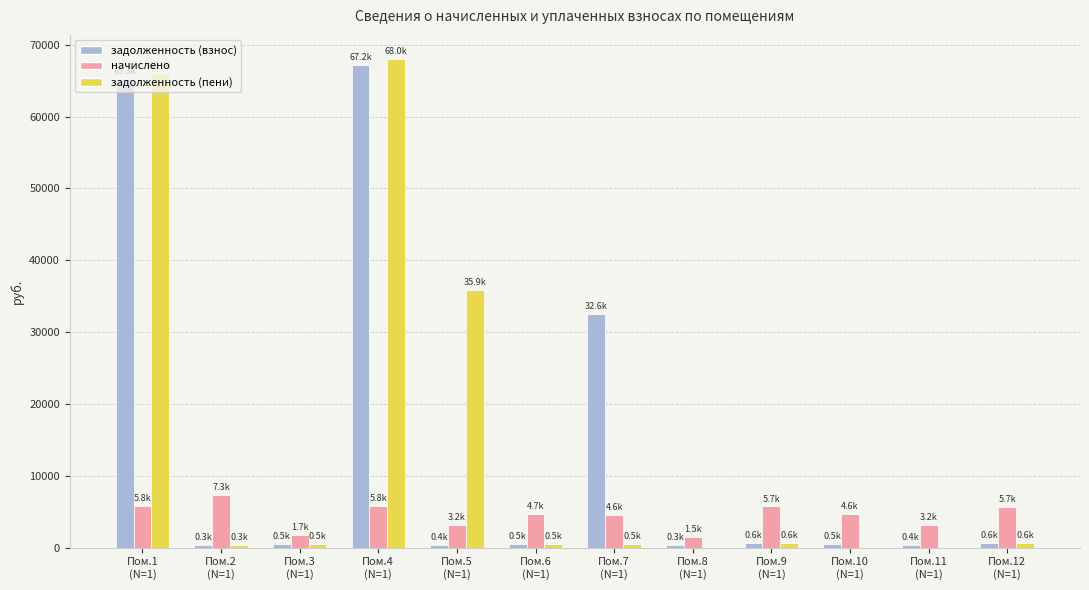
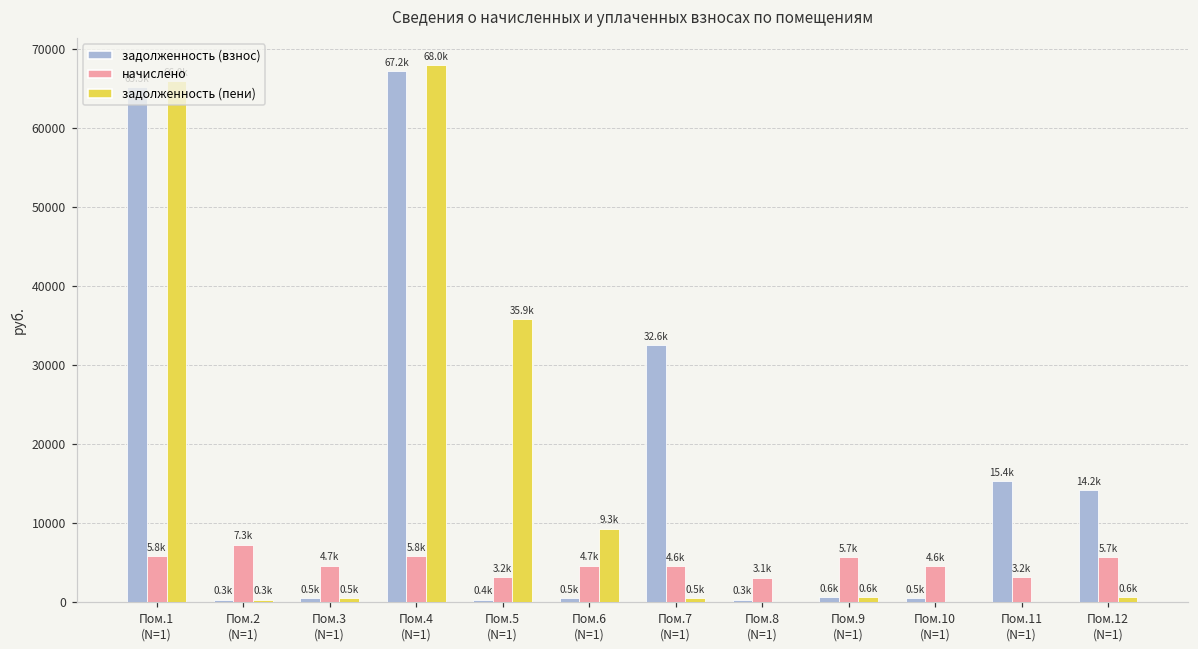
  {
    "задолженность (взнос)": {
      "Пом.2 (N=1)": "0.3k",
      "Пом.3 (N=1)": "0.5k",
      "Пом.4 (N=1)": "67.2k",
      "Пом.5 (N=1)": "0.4k",
      "Пом.6 (N=1)": "0.5k",
      "Пом.7 (N=1)": "32.6k",
      "Пом.8 (N=1)": "0.3k",
      "Пом.9 (N=1)": "0.6k",
      "Пом.10 (N=1)": "0.5k",
-     "Пом.11 (N=1)": "0.4k",
-     "Пом.12 (N=1)": "0.6k"
+     "Пом.11 (N=1)": "15.4k",
+     "Пом.12 (N=1)": "14.2k"
    },
    "начислено": {
      "Пом.1 (N=1)": "5.8k",
      "Пом.2 (N=1)": "7.3k",
-     "Пом.3 (N=1)": "1.7k",
+     "Пом.3 (N=1)": "4.7k",
      "Пом.4 (N=1)": "5.8k",
      "Пом.5 (N=1)": "3.2k",
      "Пом.6 (N=1)": "4.7k",
      "Пом.7 (N=1)": "4.6k",
-     "Пом.8 (N=1)": "1.5k",
+     "Пом.8 (N=1)": "3.1k",
      "Пом.9 (N=1)": "5.7k",
      "Пом.10 (N=1)": "4.6k",
      "Пом.11 (N=1)": "3.2k",
      "Пом.12 (N=1)": "5.7k"
    },
    "задолженность (пени)": {
      "Пом.2 (N=1)": "0.3k",
      "Пом.3 (N=1)": "0.5k",
      "Пом.4 (N=1)": "68.0k",
      "Пом.5 (N=1)": "35.9k",
-     "Пом.6 (N=1)": "0.5k",
+     "Пом.6 (N=1)": "9.3k",
      "Пом.7 (N=1)": "0.5k",
      "Пом.9 (N=1)": "0.6k",
      "Пом.12 (N=1)": "0.6k"
    }
  }
